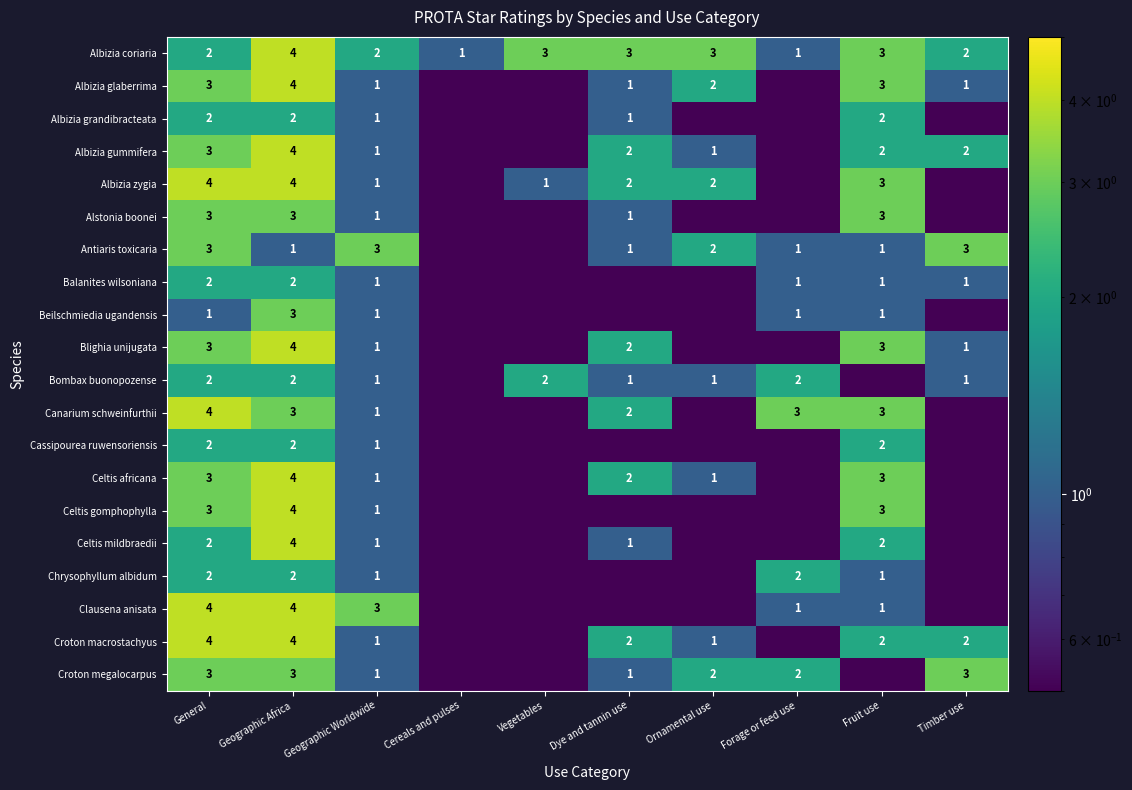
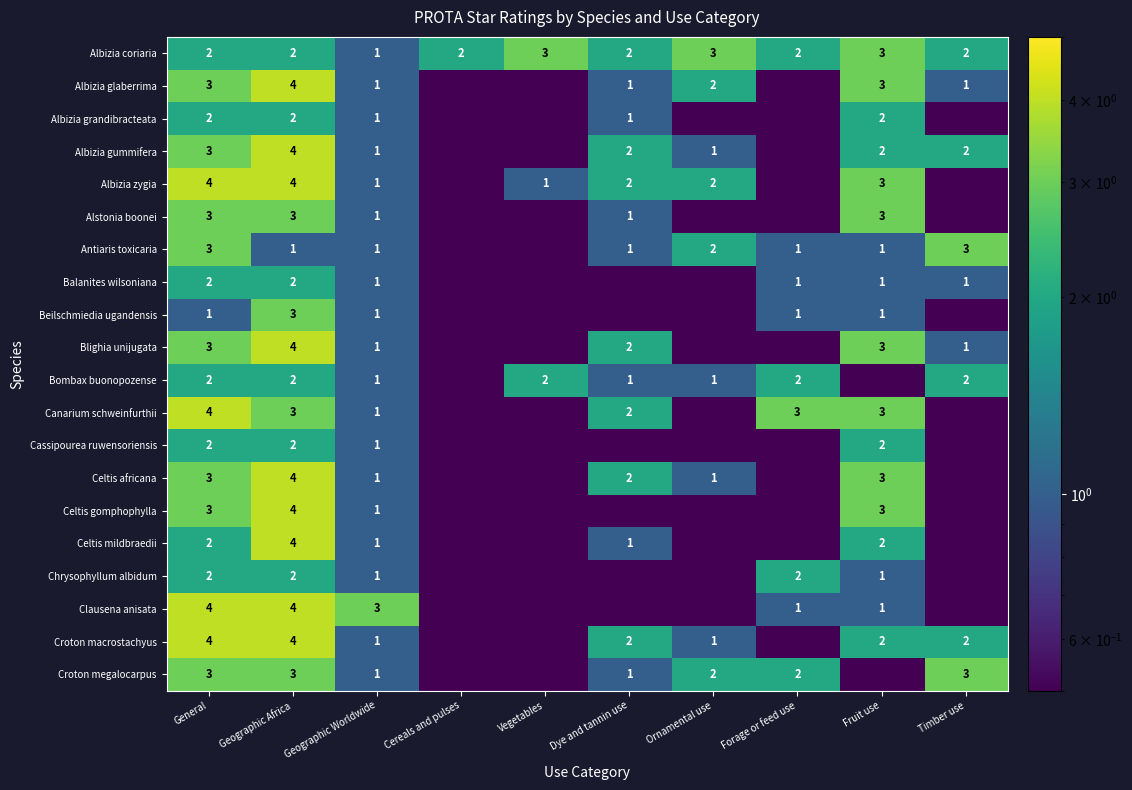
  {
    "Albizia coriaria": {
      "General": 2,
-     "Geographic Africa": 4,
-     "Geographic Worldwide": 2,
-     "Cereals and pulses": 1,
+     "Geographic Africa": 2,
+     "Geographic Worldwide": 1,
+     "Cereals and pulses": 2,
      "Vegetables": 3,
-     "Dye and tannin use": 3,
+     "Dye and tannin use": 2,
      "Ornamental use": 3,
-     "Forage or feed use": 1,
+     "Forage or feed use": 2,
      "Fruit use": 3,
      "Timber use": 2
    },
    "Albizia glaberrima": {
      "General": 3,
      "Geographic Africa": 4,
      "Geographic Worldwide": 1,
      "Dye and tannin use": 1,
      "Ornamental use": 2,
      "Fruit use": 3,
      "Timber use": 1
    },
    "Albizia grandibracteata": {
      "General": 2,
      "Geographic Africa": 2,
      "Geographic Worldwide": 1,
      "Dye and tannin use": 1,
      "Fruit use": 2
    },
    "Albizia gummifera": {
      "General": 3,
      "Geographic Africa": 4,
      "Geographic Worldwide": 1,
      "Dye and tannin use": 2,
      "Ornamental use": 1,
      "Fruit use": 2,
      "Timber use": 2
    },
    "Albizia zygia": {
      "General": 4,
      "Geographic Africa": 4,
      "Geographic Worldwide": 1,
      "Vegetables": 1,
      "Dye and tannin use": 2,
      "Ornamental use": 2,
      "Fruit use": 3
    },
    "Alstonia boonei": {
      "General": 3,
      "Geographic Africa": 3,
      "Geographic Worldwide": 1,
      "Dye and tannin use": 1,
      "Fruit use": 3
    },
    "Antiaris toxicaria": {
      "General": 3,
      "Geographic Africa": 1,
-     "Geographic Worldwide": 3,
+     "Geographic Worldwide": 1,
      "Dye and tannin use": 1,
      "Ornamental use": 2,
      "Forage or feed use": 1,
      "Fruit use": 1,
      "Timber use": 3
    },
    "Balanites wilsoniana": {
      "General": 2,
      "Geographic Africa": 2,
      "Geographic Worldwide": 1,
      "Forage or feed use": 1,
      "Fruit use": 1,
      "Timber use": 1
    },
    "Beilschmiedia ugandensis": {
      "General": 1,
      "Geographic Africa": 3,
      "Geographic Worldwide": 1,
      "Forage or feed use": 1,
      "Fruit use": 1
    },
    "Blighia unijugata": {
      "General": 3,
      "Geographic Africa": 4,
      "Geographic Worldwide": 1,
      "Dye and tannin use": 2,
      "Fruit use": 3,
      "Timber use": 1
    },
    "Bombax buonopozense": {
      "General": 2,
      "Geographic Africa": 2,
      "Geographic Worldwide": 1,
      "Vegetables": 2,
      "Dye and tannin use": 1,
      "Ornamental use": 1,
      "Forage or feed use": 2,
-     "Timber use": 1
+     "Timber use": 2
    },
    "Canarium schweinfurthii": {
      "General": 4,
      "Geographic Africa": 3,
      "Geographic Worldwide": 1,
      "Dye and tannin use": 2,
      "Forage or feed use": 3,
      "Fruit use": 3
    },
    "Cassipourea ruwensoriensis": {
      "General": 2,
      "Geographic Africa": 2,
      "Geographic Worldwide": 1,
      "Fruit use": 2
    },
    "Celtis africana": {
      "General": 3,
      "Geographic Africa": 4,
      "Geographic Worldwide": 1,
      "Dye and tannin use": 2,
      "Ornamental use": 1,
      "Fruit use": 3
    },
    "Celtis gomphophylla": {
      "General": 3,
      "Geographic Africa": 4,
      "Geographic Worldwide": 1,
      "Fruit use": 3
    },
    "Celtis mildbraedii": {
      "General": 2,
      "Geographic Africa": 4,
      "Geographic Worldwide": 1,
      "Dye and tannin use": 1,
      "Fruit use": 2
    },
    "Chrysophyllum albidum": {
      "General": 2,
      "Geographic Africa": 2,
      "Geographic Worldwide": 1,
      "Forage or feed use": 2,
      "Fruit use": 1
    },
    "Clausena anisata": {
      "General": 4,
      "Geographic Africa": 4,
      "Geographic Worldwide": 3,
      "Forage or feed use": 1,
      "Fruit use": 1
    },
    "Croton macrostachyus": {
      "General": 4,
      "Geographic Africa": 4,
      "Geographic Worldwide": 1,
      "Dye and tannin use": 2,
      "Ornamental use": 1,
      "Fruit use": 2,
      "Timber use": 2
    },
    "Croton megalocarpus": {
      "General": 3,
      "Geographic Africa": 3,
      "Geographic Worldwide": 1,
      "Dye and tannin use": 1,
      "Ornamental use": 2,
      "Forage or feed use": 2,
      "Timber use": 3
    }
  }
